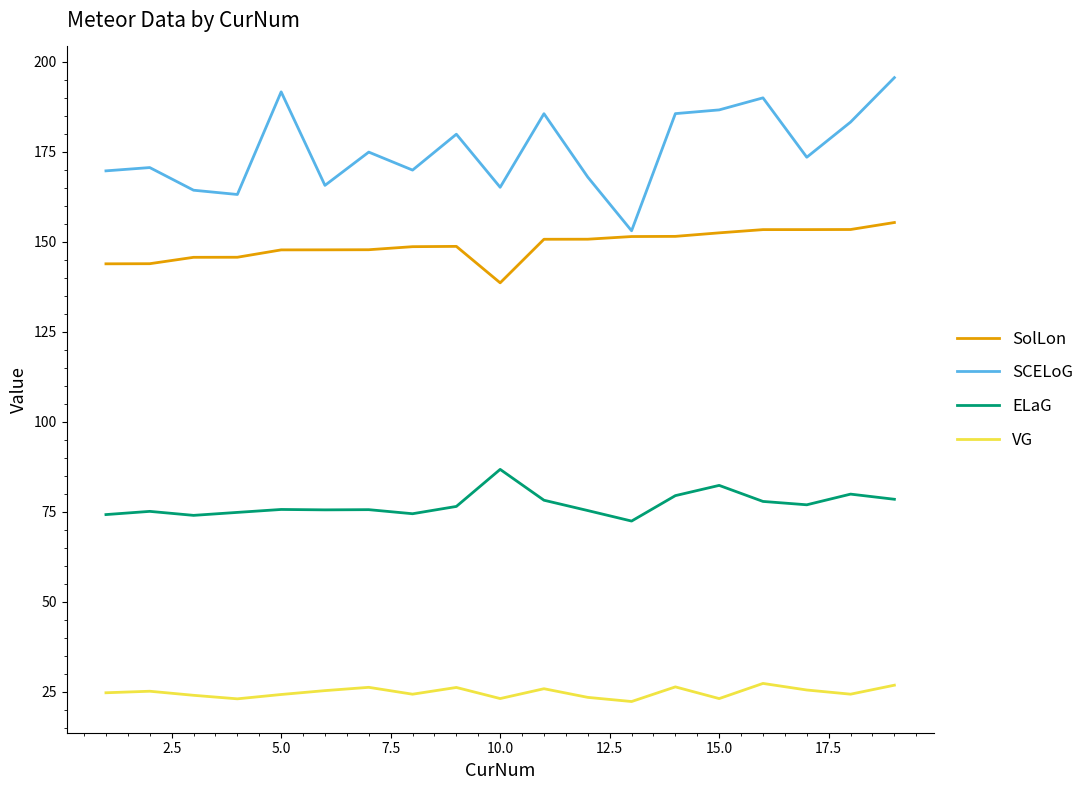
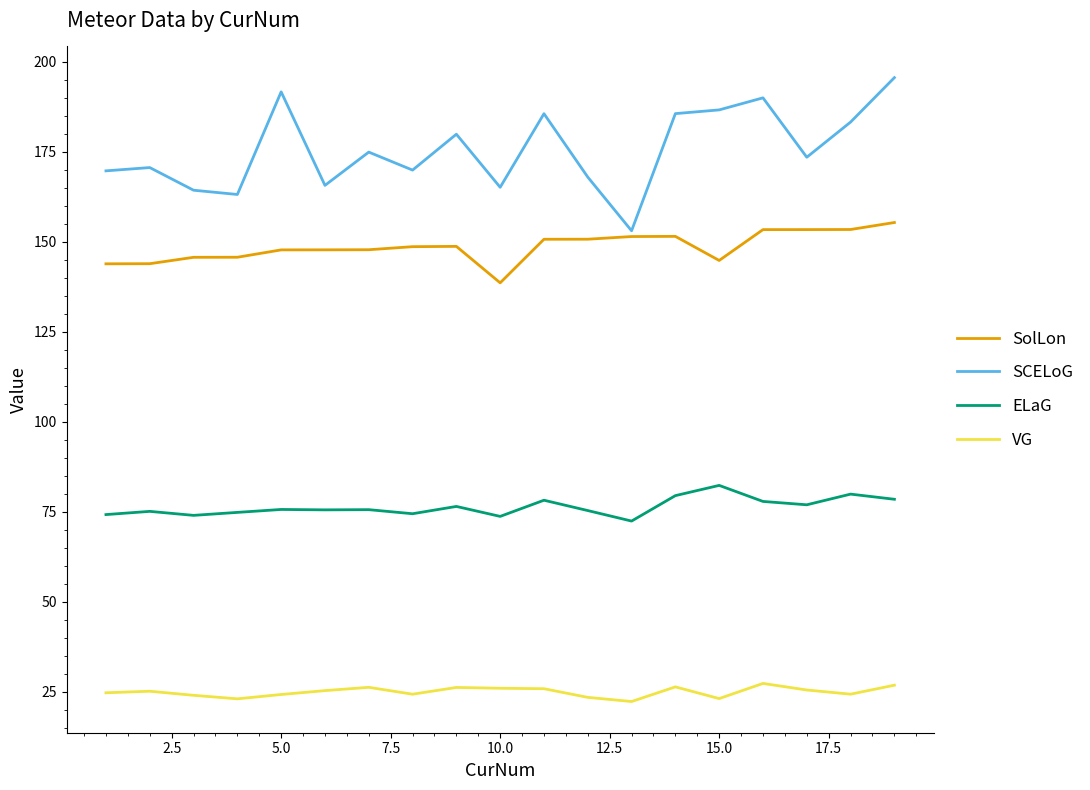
  {
    "SolLon": {
      "5.0": 148,
      "10.0": 139,
-     "15.0": 152
+     "15.0": 145
    },
    "SCELoG": {
      "5.0": 192,
      "10.0": 165,
      "15.0": 187
    },
    "ELaG": {
      "5.0": 76,
-     "10.0": 87,
+     "10.0": 74,
      "15.0": 82
    },
    "VG": {
      "5.0": 24,
-     "10.0": 23,
+     "10.0": 26,
      "15.0": 23
    }
  }
